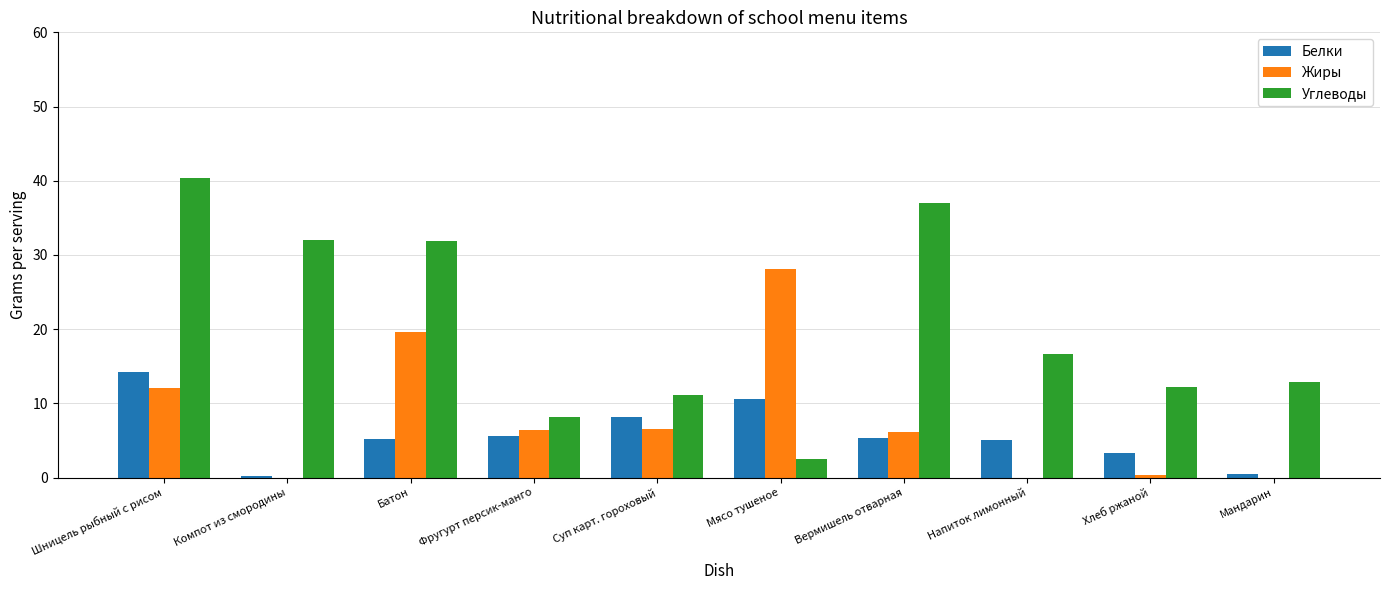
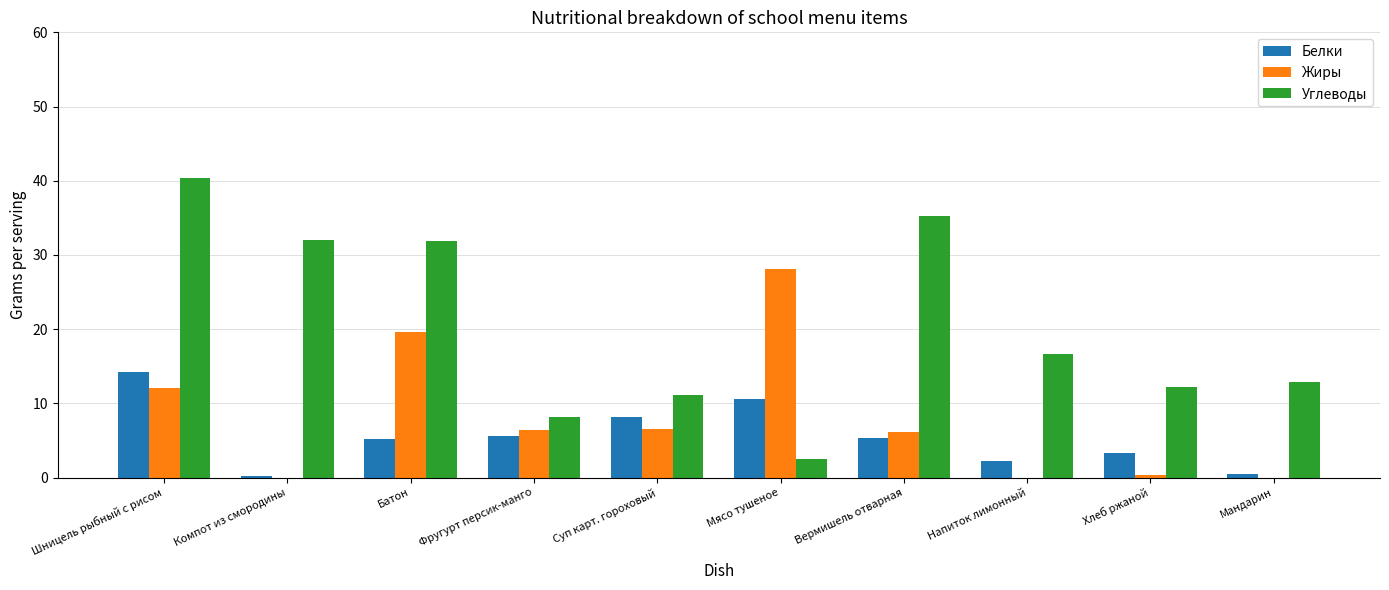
  {
    "Белки": {
      "Шницель рыбный с рисом": 14,
      "Батон": 5,
      "Фругурт персик-манго": 6,
      "Суп карт. гороховый": 8,
      "Мясо тушеное": 11,
      "Вермишель отварная": 5,
-     "Напиток лимонный": 5,
+     "Напиток лимонный": 2,
      "Хлеб ржаной": 3,
      "Мандарин": 1
    },
    "Жиры": {
      "Шницель рыбный с рисом": 12,
      "Компот из смородины": 0,
      "Батон": 20,
      "Фругурт персик-манго": 6,
      "Суп карт. гороховый": 7,
      "Мясо тушеное": 28,
      "Вермишель отварная": 6,
      "Напиток лимонный": 0,
      "Мандарин": 0
    },
    "Углеводы": {
      "Шницель рыбный с рисом": 40,
      "Компот из смородины": 32,
      "Батон": 32,
      "Фругурт персик-манго": 8,
      "Суп карт. гороховый": 11,
      "Мясо тушеное": 3,
-     "Вермишель отварная": 37,
+     "Вермишель отварная": 35,
      "Напиток лимонный": 17,
      "Хлеб ржаной": 12,
      "Мандарин": 13
    }
  }
